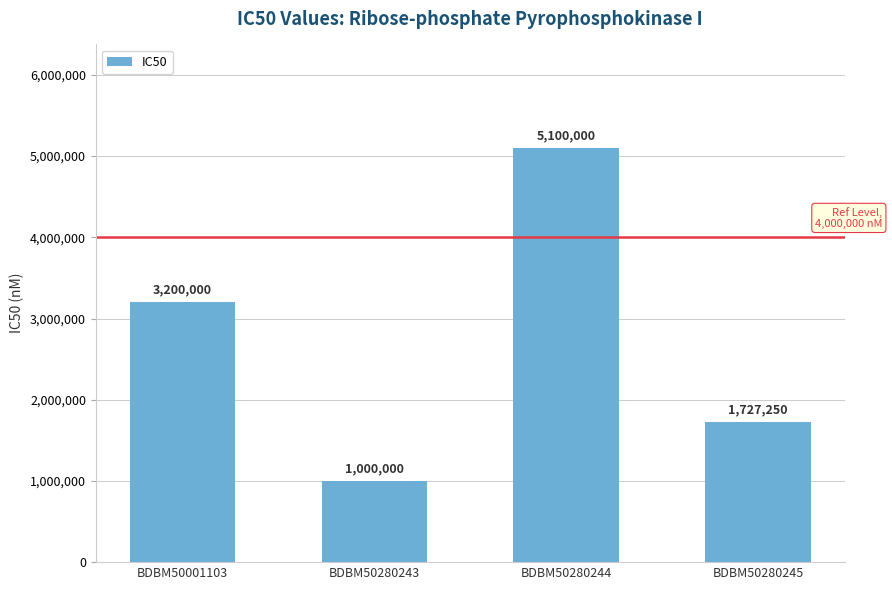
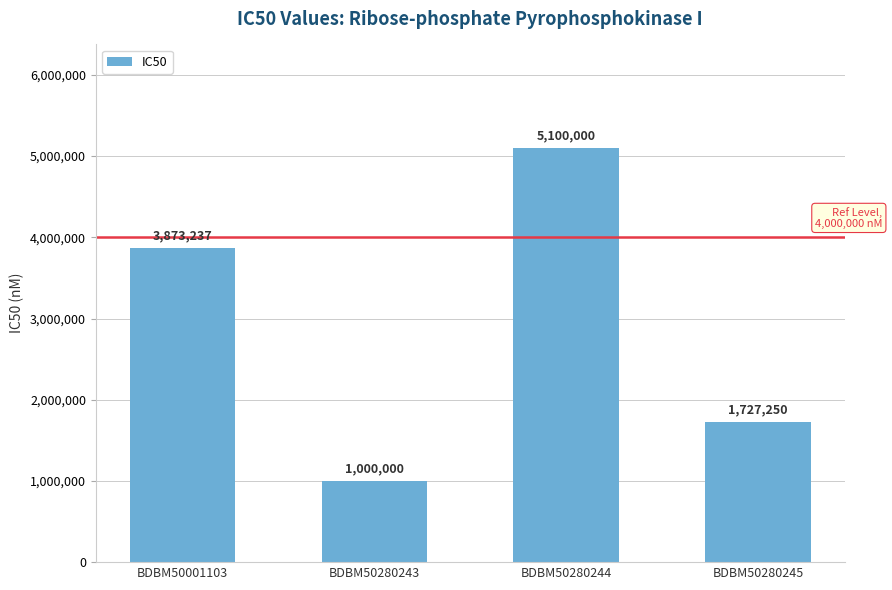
  {
-   "BDBM50001103": "3,200,000",
+   "BDBM50001103": "3,873,237",
    "BDBM50280243": "1,000,000",
    "BDBM50280244": "5,100,000",
    "BDBM50280245": "1,727,250"
  }
